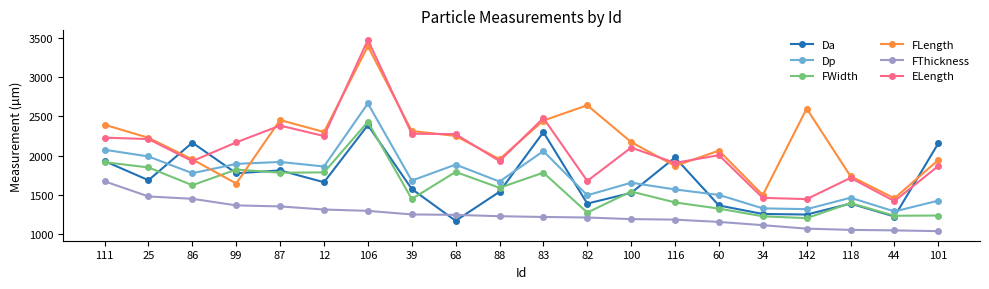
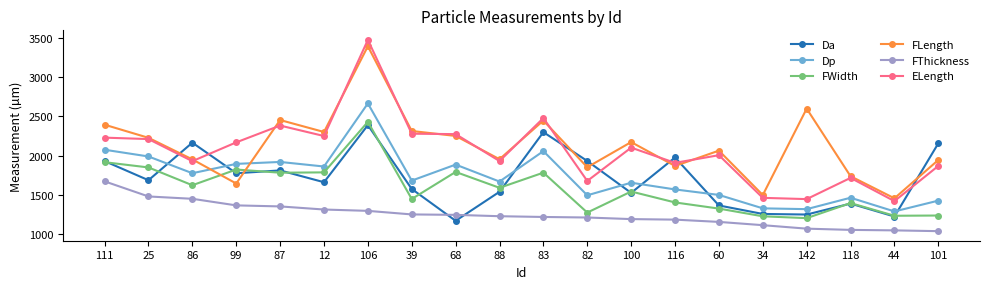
  {
    "Da": {
      "25": 1700,
      "86": 2200,
      "99": 1800,
      "12": 1700,
      "106": 2400,
      "39": 1600,
      "68": 1200,
      "88": 1500,
      "83": 2300,
-     "82": 1400,
+     "82": 1900,
      "116": 2000,
      "60": 1400,
      "142": 1200,
      "101": 2200
    },
    "FWidth": {
      "25": 1800,
      "86": 1600,
      "99": 1800,
      "12": 1800,
      "106": 2400,
      "39": 1400,
      "68": 1800,
      "88": 1600,
      "83": 1800,
      "82": 1300,
      "116": 1400,
      "60": 1300,
      "142": 1200,
      "101": 1200
    },
    "FLength": {
      "111": 2400,
      "99": 1600,
      "87": 2500,
      "12": 2300,
      "106": 3400,
      "39": 2300,
-     "82": 2600,
+     "82": 1900,
      "100": 2200,
      "116": 1900,
      "60": 2100,
      "34": 1500,
      "142": 2600,
      "44": 1500,
      "101": 1900
    },
    "ELength": {
      "111": 2200,
      "99": 2200,
      "87": 2400,
      "12": 2200,
      "106": 3500,
      "39": 2300,
      "82": 1700,
      "100": 2100,
      "116": 1900,
      "60": 2000,
      "34": 1500,
      "142": 1400,
      "44": 1400,
      "101": 1900
    }
  }
